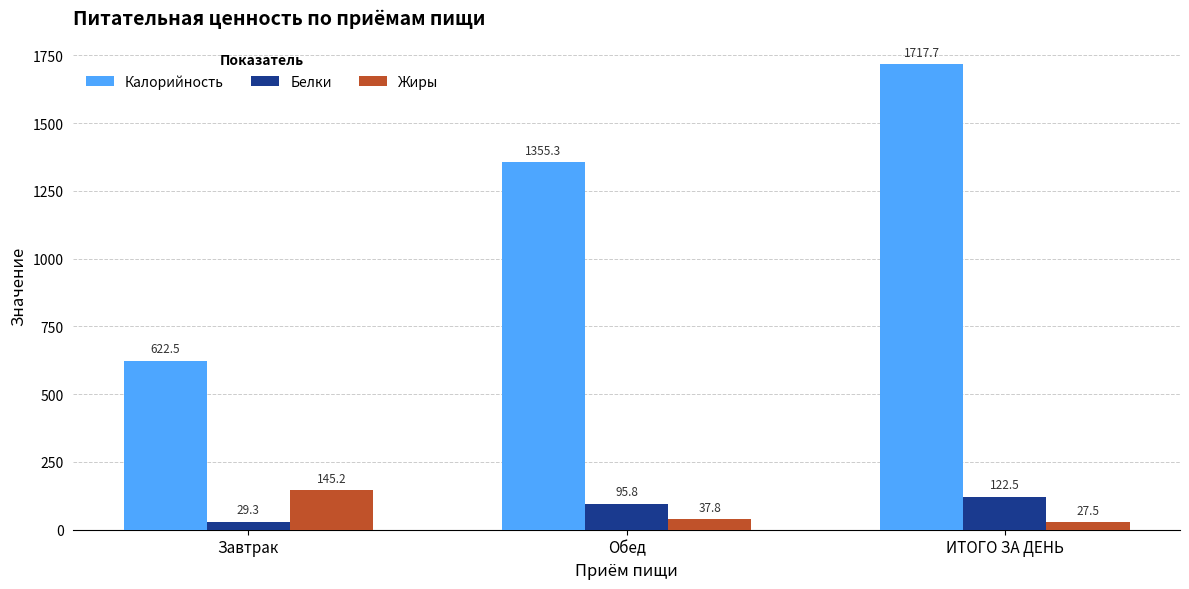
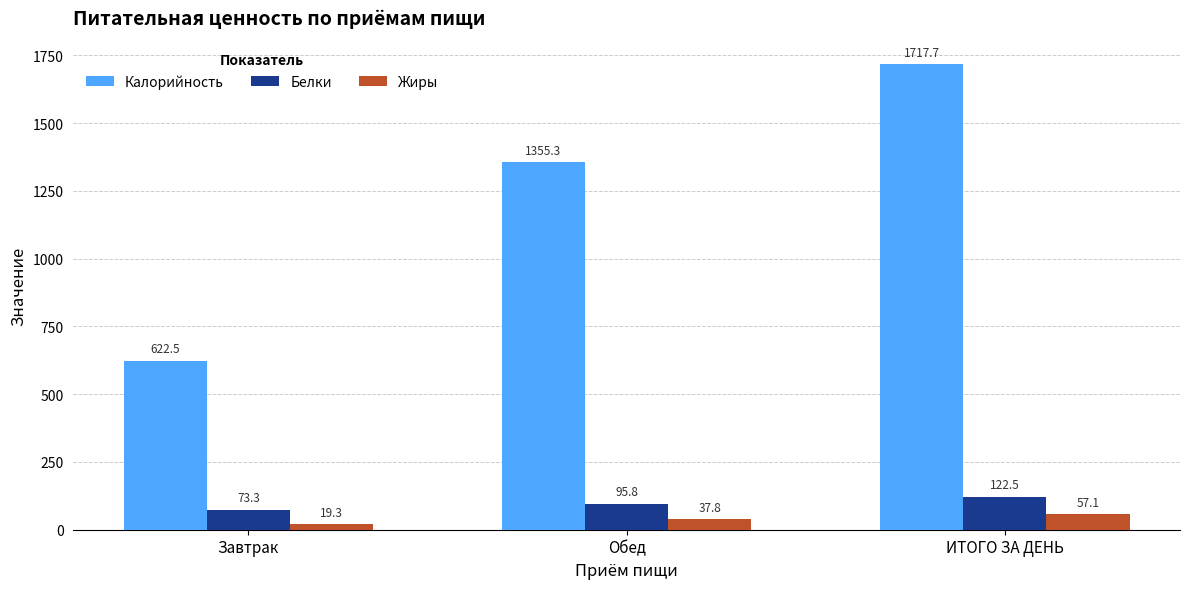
  {
    "Калорийность": {
      "Завтрак": 622.5,
      "Обед": 1355.3,
      "ИТОГО ЗА ДЕНЬ": 1717.7
    },
    "Белки": {
-     "Завтрак": 29.3,
+     "Завтрак": 73.3,
      "Обед": 95.8,
      "ИТОГО ЗА ДЕНЬ": 122.5
    },
    "Жиры": {
-     "Завтрак": 145.2,
+     "Завтрак": 19.3,
      "Обед": 37.8,
-     "ИТОГО ЗА ДЕНЬ": 27.5
+     "ИТОГО ЗА ДЕНЬ": 57.1
    }
  }
